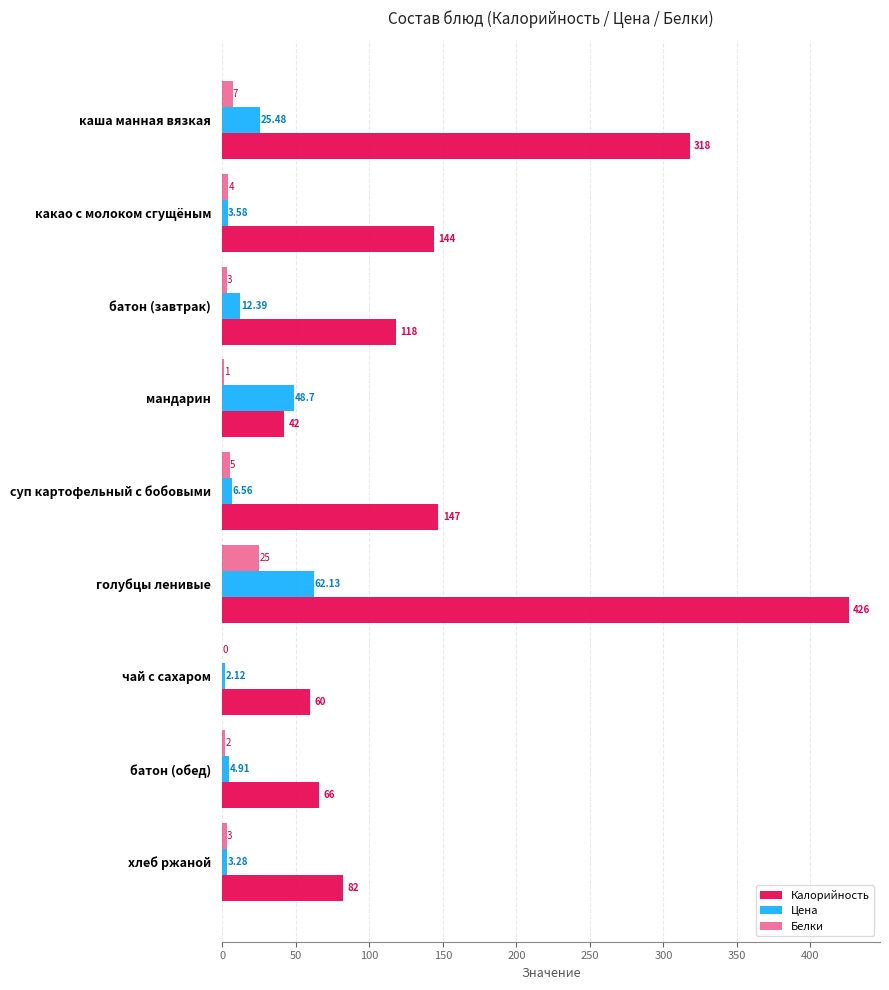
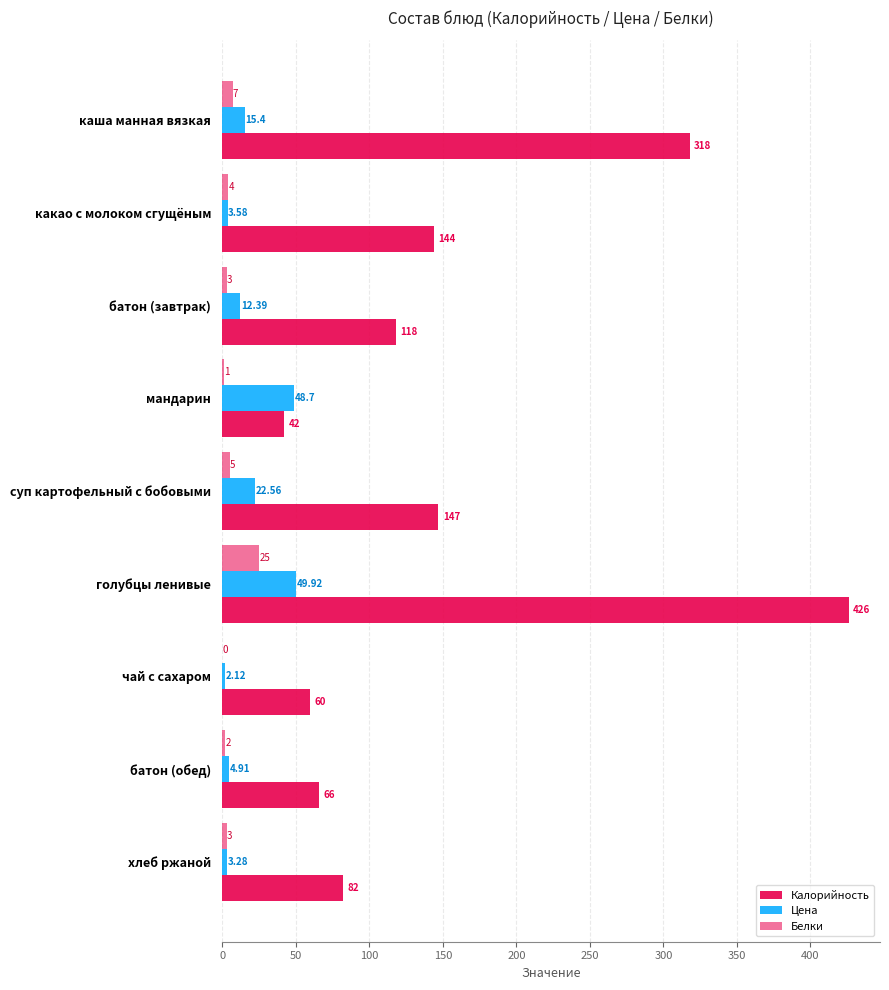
  {
    "Цена": {
-     "каша манная вязкая": 25.48,
+     "каша манная вязкая": 15.4,
      "какао с молоком сгущёным": 3.58,
      "батон (завтрак)": 12.39,
      "мандарин": 48.7,
-     "суп картофельный с бобовыми": 6.56,
-     "голубцы ленивые": 62.13,
+     "суп картофельный с бобовыми": 22.56,
+     "голубцы ленивые": 49.92,
      "чай с сахаром": 2.12,
      "батон (обед)": 4.91,
      "хлеб ржаной": 3.28
    }
  }
